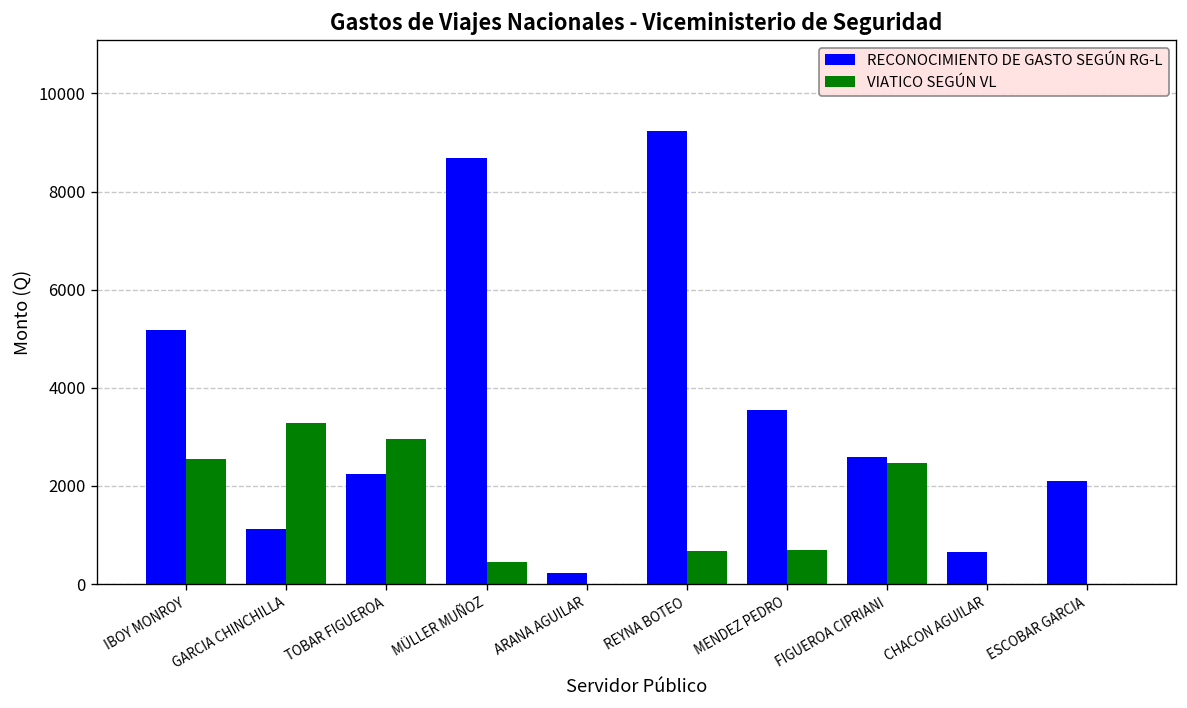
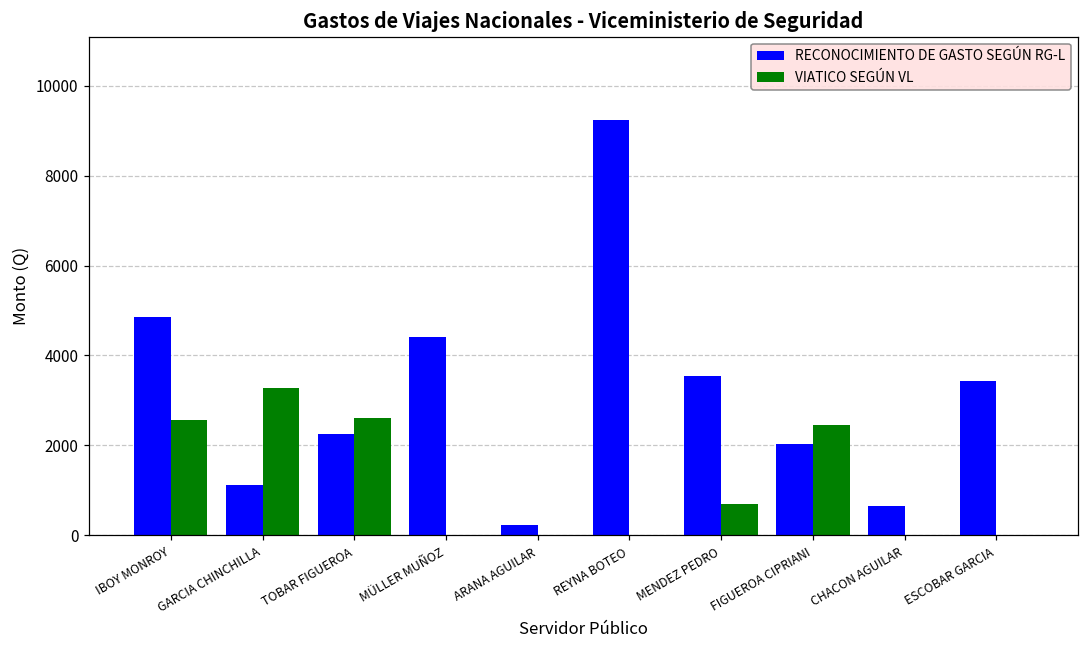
  {
    "RECONOCIMIENTO DE GASTO SEGÚN RG-L": {
-     "IBOY MONROY": 5200,
+     "IBOY MONROY": 4900,
      "GARCIA CHINCHILLA": 1100,
      "TOBAR FIGUEROA": 2200,
-     "MÜLLER MUÑOZ": 8700,
+     "MÜLLER MUÑOZ": 4400,
      "ARANA AGUILAR": 200,
      "REYNA BOTEO": 9200,
      "MENDEZ PEDRO": 3500,
-     "FIGUEROA CIPRIANI": 2600,
+     "FIGUEROA CIPRIANI": 2000,
      "CHACON AGUILAR": 700,
-     "ESCOBAR GARCIA": 2100
+     "ESCOBAR GARCIA": 3400
    },
    "VIATICO SEGÚN VL": {
      "IBOY MONROY": 2600,
      "GARCIA CHINCHILLA": 3300,
-     "TOBAR FIGUEROA": 3000,
-     "MÜLLER MUÑOZ": 500,
+     "TOBAR FIGUEROA": 2600,
+     "MÜLLER MUÑOZ": 0,
      "ARANA AGUILAR": 0,
-     "REYNA BOTEO": 700,
+     "REYNA BOTEO": 0,
      "MENDEZ PEDRO": 700,
      "FIGUEROA CIPRIANI": 2500,
      "CHACON AGUILAR": 0,
      "ESCOBAR GARCIA": 0
    }
  }
